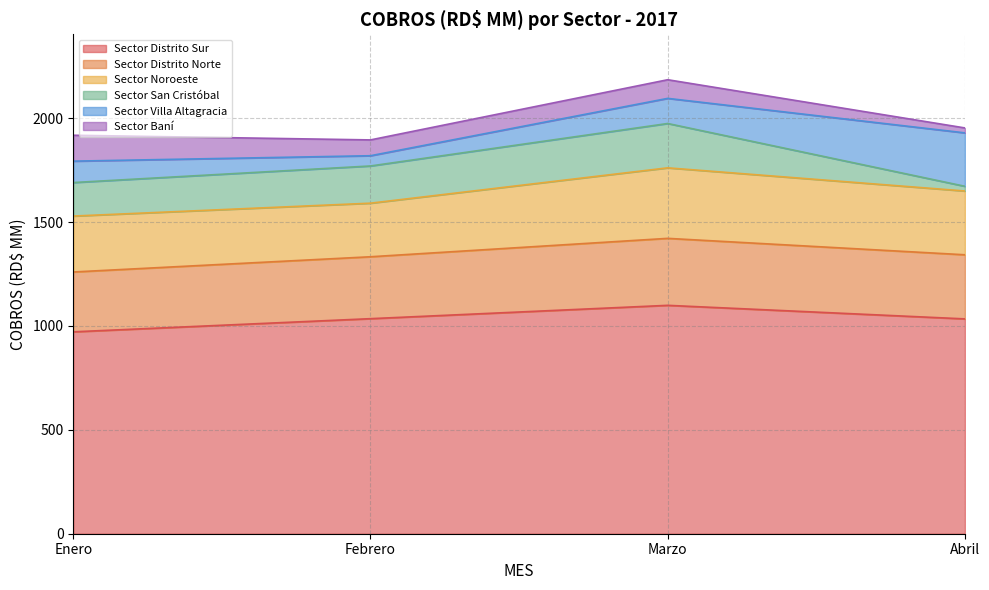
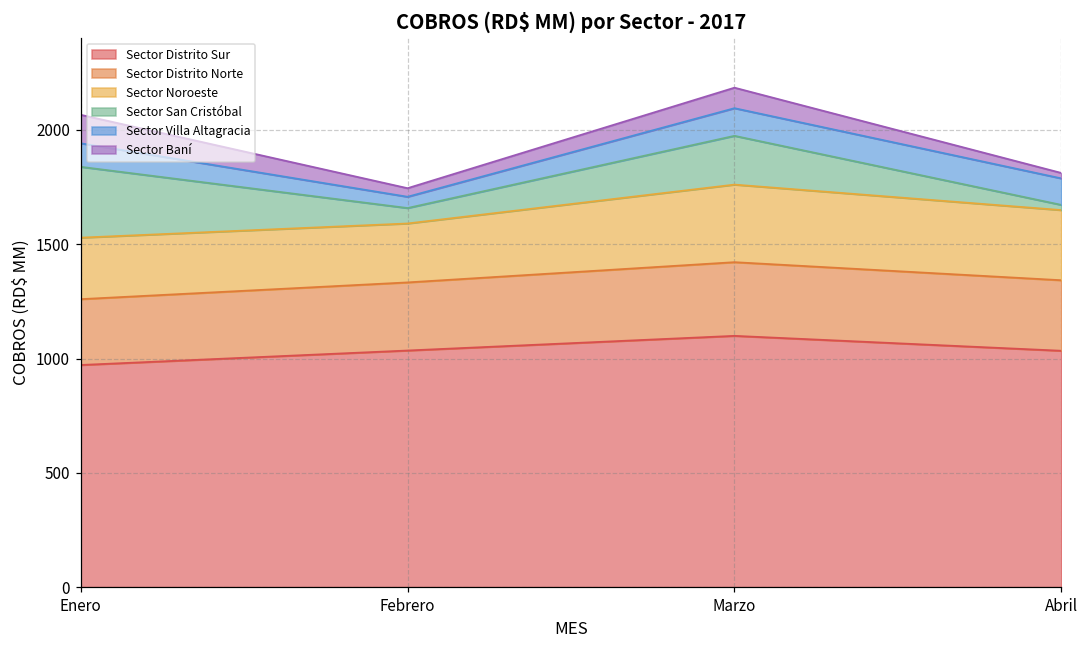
  {
    "Sector San Cristóbal": {
-     "Enero": 160,
-     "Febrero": 180,
+     "Enero": 310,
+     "Febrero": 70,
      "Marzo": 210,
      "Abril": 20
    },
    "Sector Villa Altagracia": {
      "Enero": 100,
      "Febrero": 50,
      "Marzo": 120,
-     "Abril": 260
+     "Abril": 120
    },
    "Sector Baní": {
      "Enero": 120,
-     "Febrero": 80,
+     "Febrero": 40,
      "Marzo": 90,
      "Abril": 20
    }
  }
